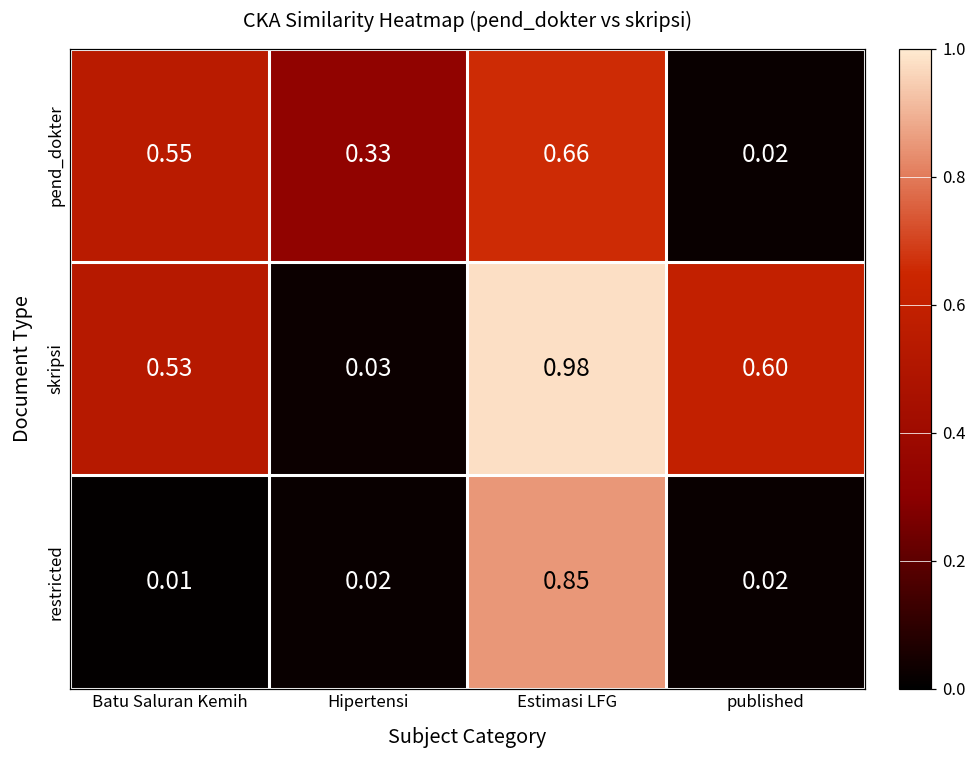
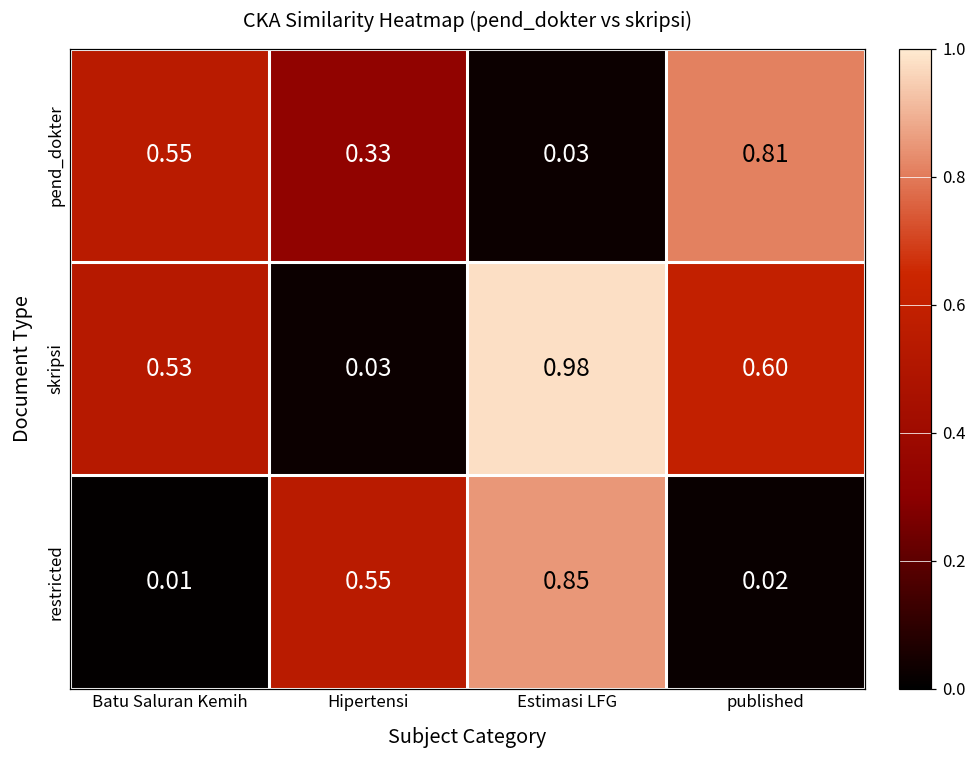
  {
    "pend_dokter": {
      "Batu Saluran Kemih": 0.55,
      "Hipertensi": 0.33,
-     "Estimasi LFG": 0.66,
-     "published": 0.02
+     "Estimasi LFG": 0.03,
+     "published": 0.81
    },
    "skripsi": {
      "Batu Saluran Kemih": 0.53,
      "Hipertensi": 0.03,
      "Estimasi LFG": 0.98,
      "published": 0.60
    },
    "restricted": {
      "Batu Saluran Kemih": 0.01,
-     "Hipertensi": 0.02,
+     "Hipertensi": 0.55,
      "Estimasi LFG": 0.85,
      "published": 0.02
    }
  }
